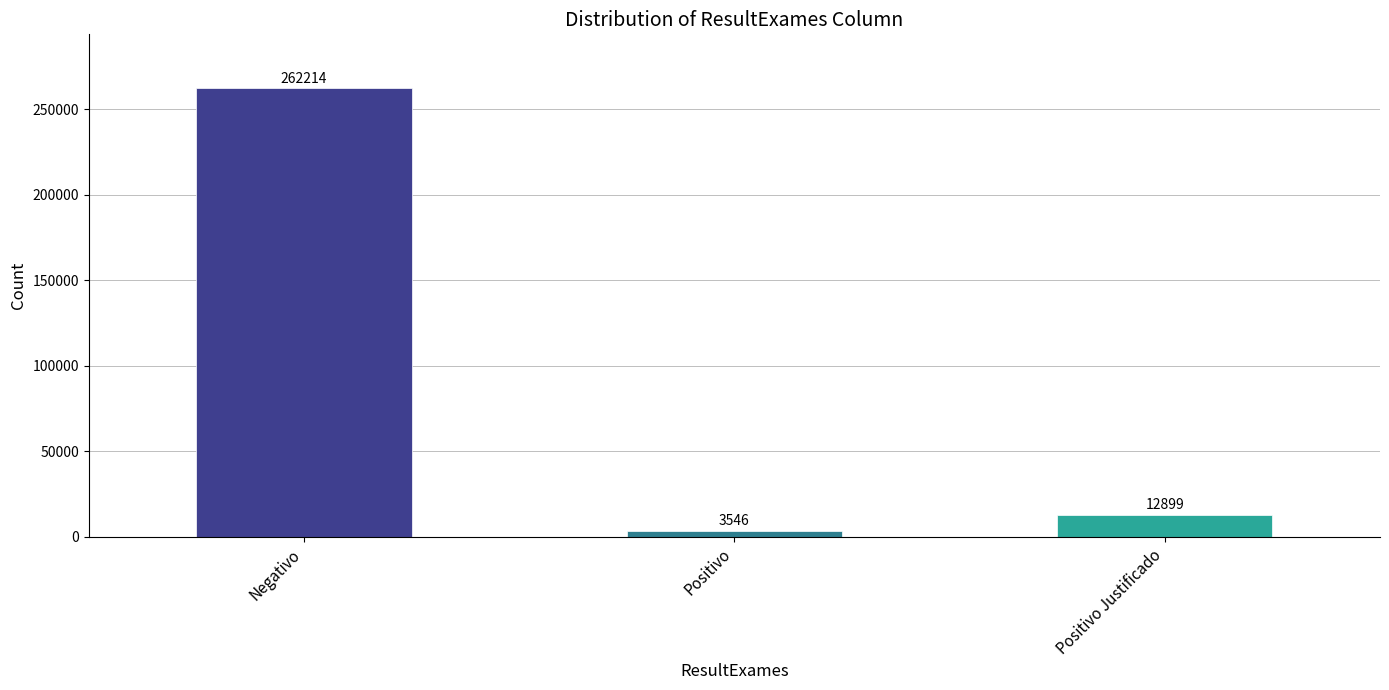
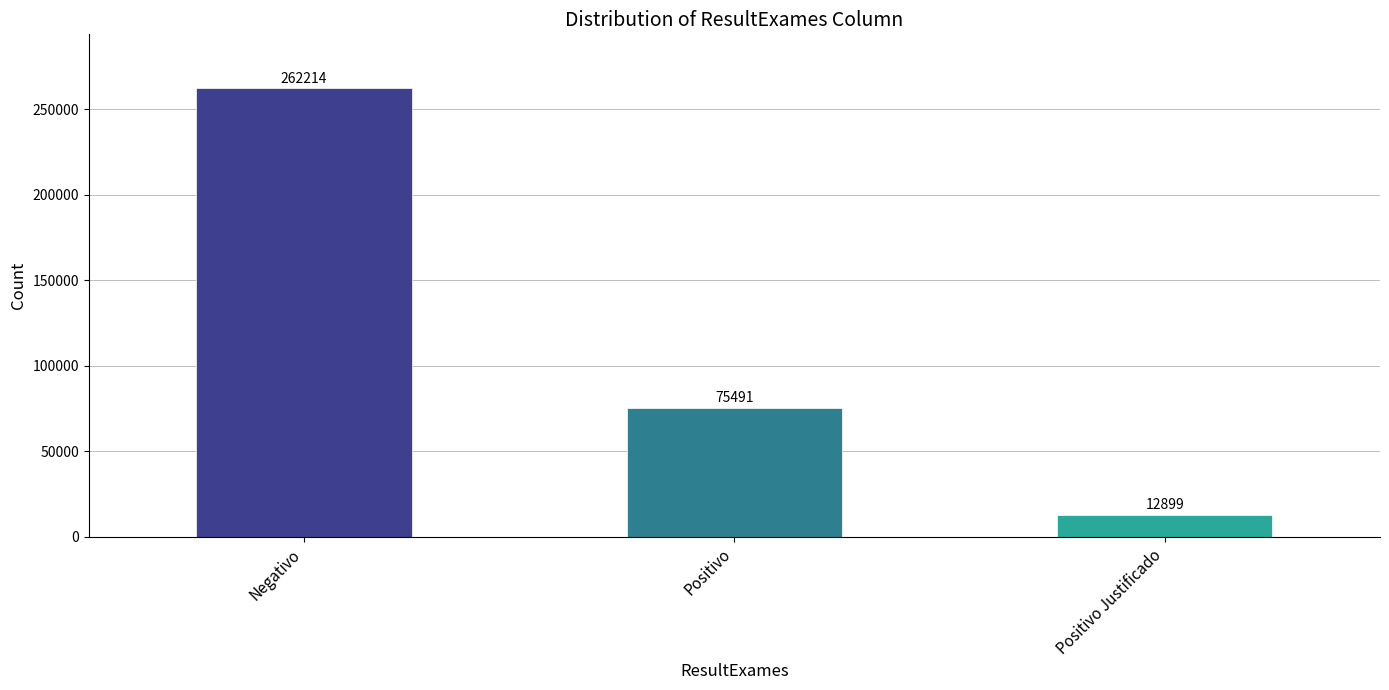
  {
    "Negativo": 262214,
-   "Positivo": 3546,
+   "Positivo": 75491,
    "Positivo Justificado": 12899
  }
